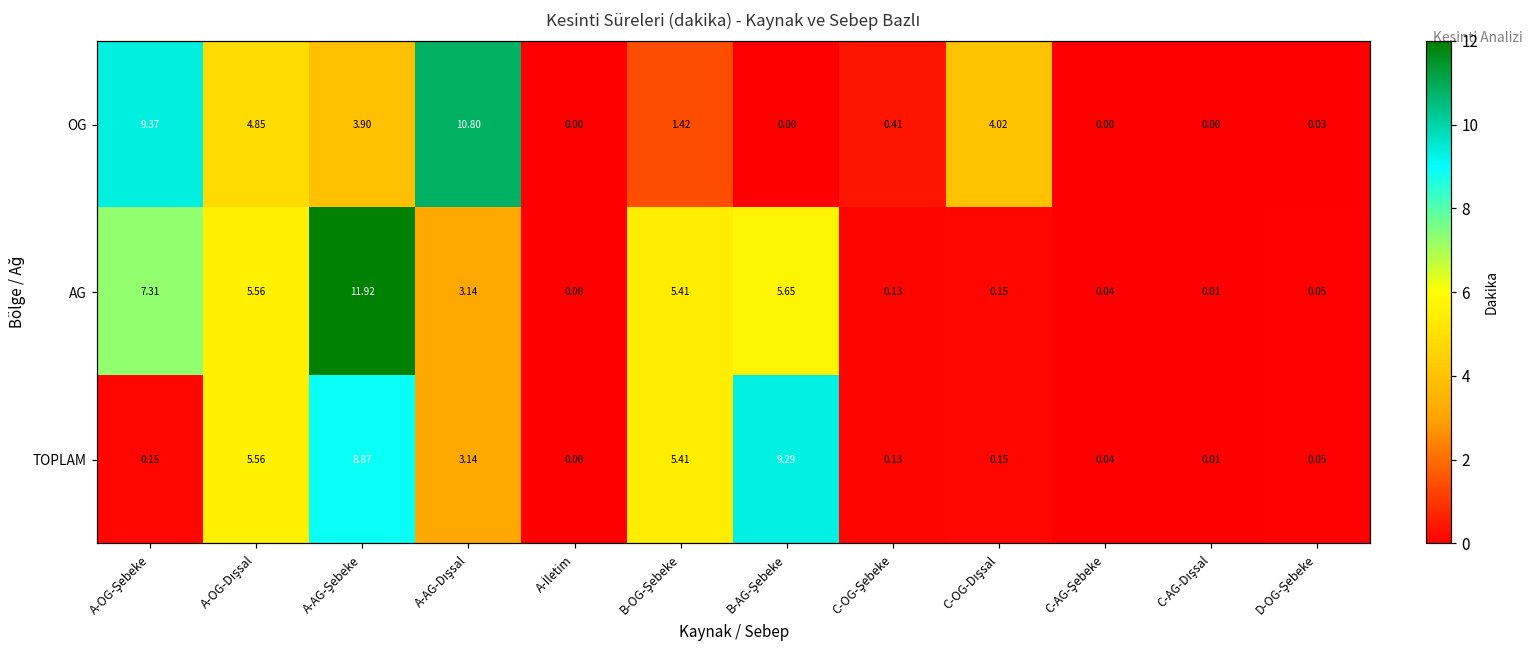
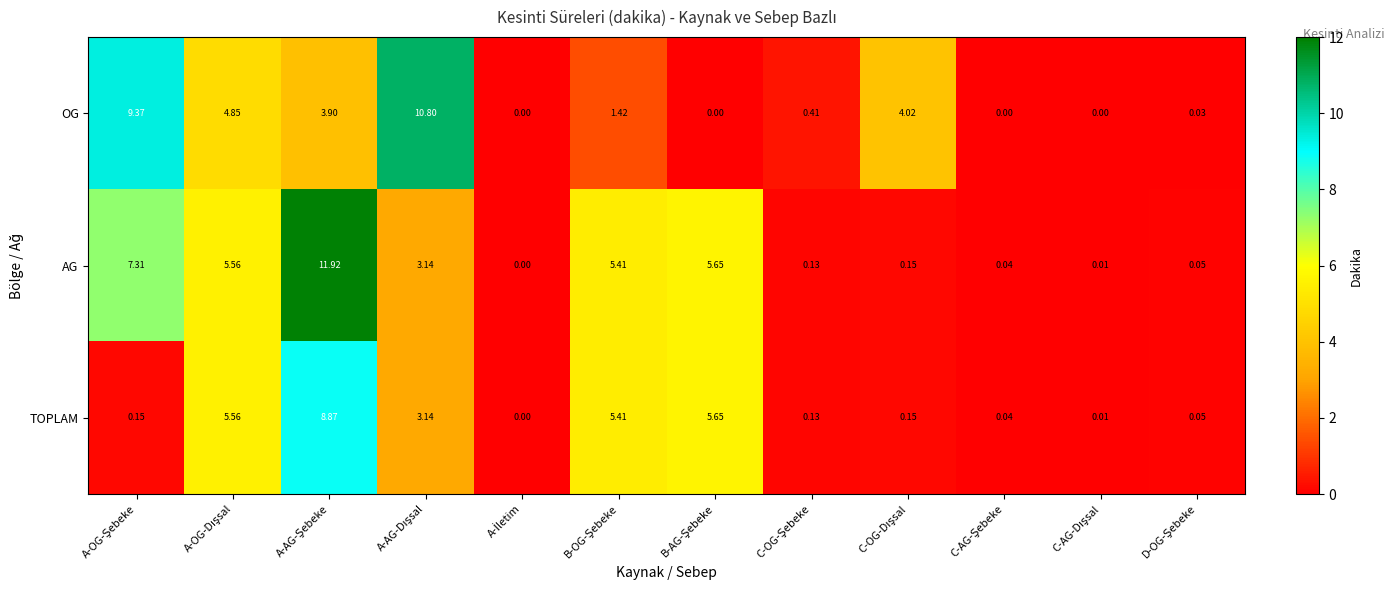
  {
    "OG": {
      "A-OG-Şebeke": 9.37,
      "A-OG-Dışsal": 4.85,
      "A-AG-Şebeke": 3.90,
      "A-AG-Dışsal": 10.80,
      "A-İletim": 0.00,
      "B-OG-Şebeke": 1.42,
      "B-AG-Şebeke": 0.00,
      "C-OG-Şebeke": 0.41,
      "C-OG-Dışsal": 4.02,
      "C-AG-Şebeke": 0.00,
      "C-AG-Dışsal": 0.00,
      "D-OG-Şebeke": 0.03
    },
    "AG": {
      "A-OG-Şebeke": 7.31,
      "A-OG-Dışsal": 5.56,
      "A-AG-Şebeke": 11.92,
      "A-AG-Dışsal": 3.14,
      "A-İletim": 0.00,
      "B-OG-Şebeke": 5.41,
      "B-AG-Şebeke": 5.65,
      "C-OG-Şebeke": 0.13,
      "C-OG-Dışsal": 0.15,
      "C-AG-Şebeke": 0.04,
      "C-AG-Dışsal": 0.01,
      "D-OG-Şebeke": 0.05
    },
    "TOPLAM": {
      "A-OG-Şebeke": 0.15,
      "A-OG-Dışsal": 5.56,
      "A-AG-Şebeke": 8.87,
      "A-AG-Dışsal": 3.14,
      "A-İletim": 0.00,
      "B-OG-Şebeke": 5.41,
-     "B-AG-Şebeke": 9.29,
+     "B-AG-Şebeke": 5.65,
      "C-OG-Şebeke": 0.13,
      "C-OG-Dışsal": 0.15,
      "C-AG-Şebeke": 0.04,
      "C-AG-Dışsal": 0.01,
      "D-OG-Şebeke": 0.05
    }
  }
